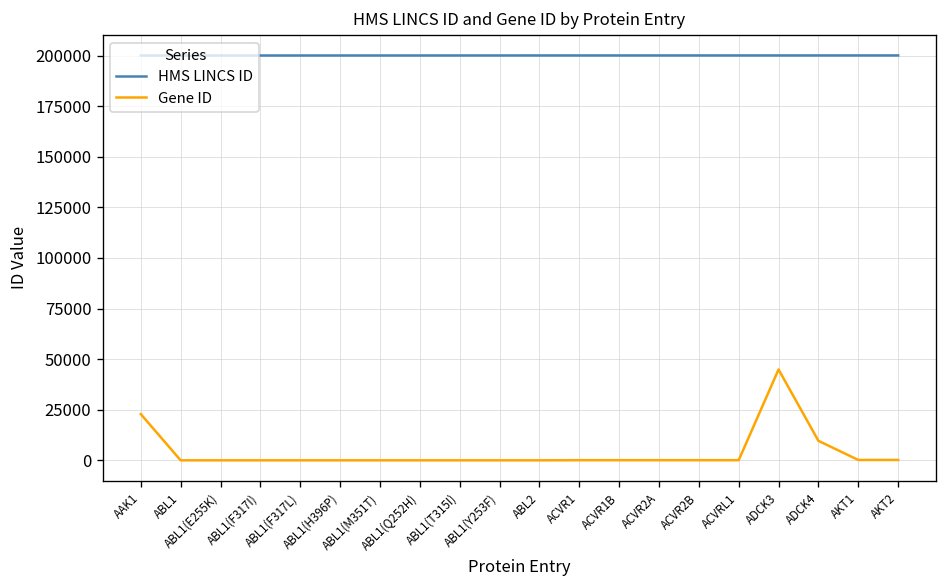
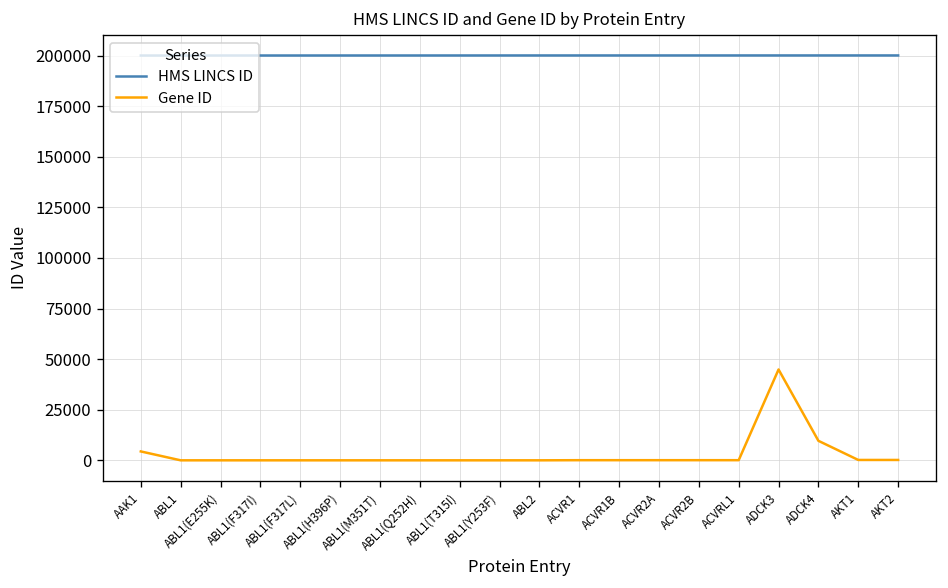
  {
    "HMS LINCS ID": {
      "ABL1(F317I)": 200000,
      "ABL1(F317L)": 200000,
      "ABL1(H396P)": 200000,
      "ABL1(M351T)": 200000,
      "ABL1(Q252H)": 200000,
      "ABL1(T315I)": 200000,
      "ABL1(Y253F)": 200000,
      "ABL2": 200000,
      "ACVR1": 200000,
      "ACVR1B": 200000,
      "ACVR2A": 200000,
      "ACVR2B": 200000,
      "ACVRL1": 200000,
      "ADCK3": 200000,
      "ADCK4": 200000,
      "AKT1": 200000,
      "AKT2": 200000
    },
    "Gene ID": {
-     "AAK1": 23000,
+     "AAK1": 4000,
      "ABL1": 0,
      "ABL1(E255K)": 0,
      "ABL1(F317I)": 0,
      "ABL1(F317L)": 0,
      "ABL1(H396P)": 0,
      "ABL1(M351T)": 0,
      "ABL1(Q252H)": 0,
      "ABL1(T315I)": 0,
      "ABL1(Y253F)": 0,
      "ABL2": 0,
      "ACVR1": 0,
      "ACVR1B": 0,
      "ACVR2A": 0,
      "ACVR2B": 0,
      "ACVRL1": 0,
      "ADCK3": 45000,
      "ADCK4": 10000,
      "AKT1": 0,
      "AKT2": 0
    }
  }
